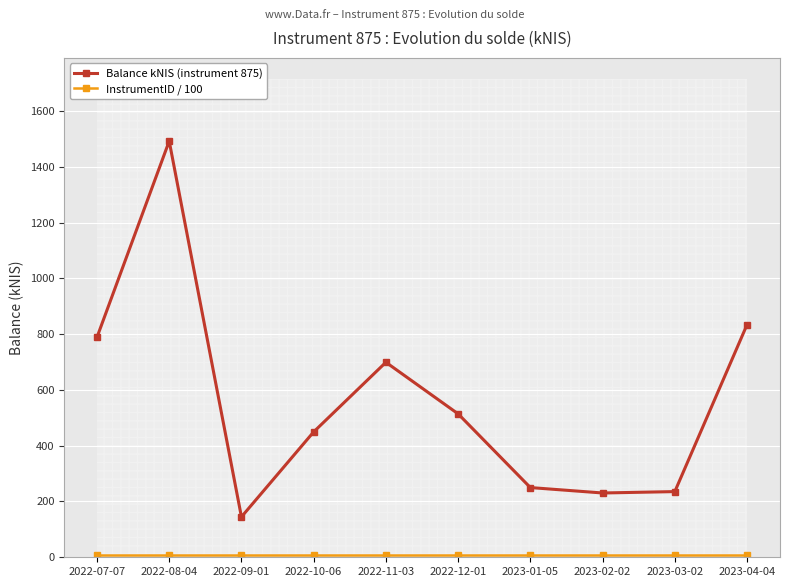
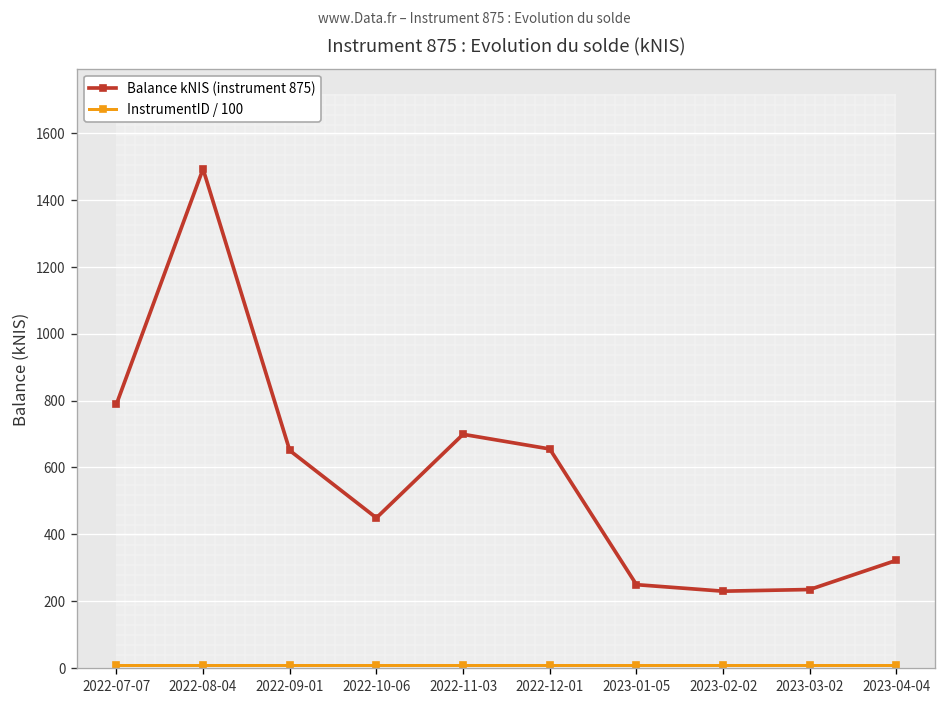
  {
    "Balance kNIS (instrument 875)": {
      "2022-07-07": 790,
      "2022-08-04": 1490,
-     "2022-09-01": 140,
+     "2022-09-01": 650,
      "2022-10-06": 450,
      "2022-11-03": 700,
-     "2022-12-01": 510,
+     "2022-12-01": 660,
      "2023-01-05": 250,
      "2023-02-02": 230,
      "2023-03-02": 240,
-     "2023-04-04": 830
+     "2023-04-04": 320
    },
    "InstrumentID / 100": {
      "2022-07-07": 10,
      "2022-08-04": 10,
      "2022-09-01": 10,
      "2022-10-06": 10,
      "2022-11-03": 10,
      "2022-12-01": 10,
      "2023-01-05": 10,
      "2023-02-02": 10,
      "2023-03-02": 10,
      "2023-04-04": 10
    }
  }
